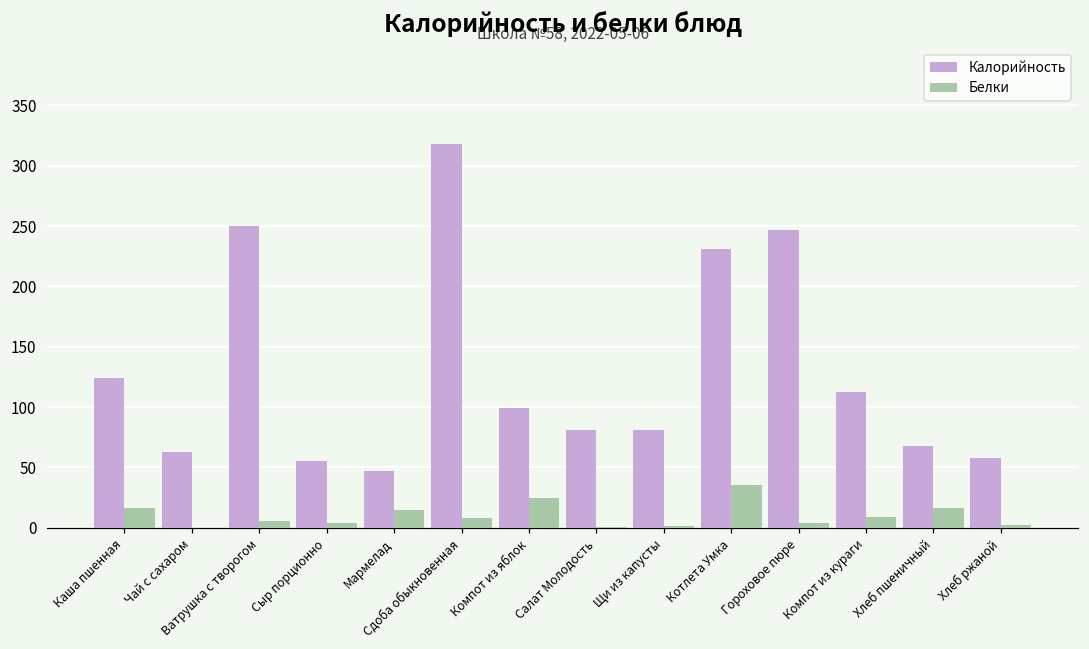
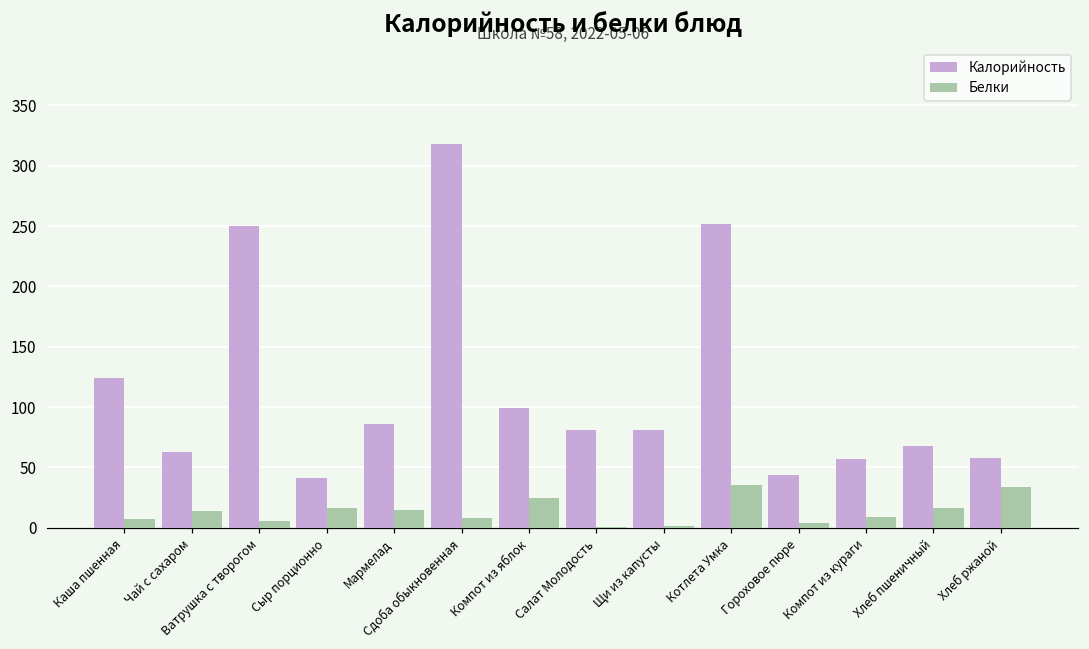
  {
    "Калорийность": {
      "Каша пшенная": 124,
      "Чай с сахаром": 63,
      "Ватрушка с творогом": 250,
-     "Сыр порционно": 55,
-     "Мармелад": 47,
+     "Сыр порционно": 41,
+     "Мармелад": 86,
      "Сдоба обыкновенная": 318,
      "Компот из яблок": 99,
      "Салат Молодость": 81,
      "Щи из капусты": 81,
-     "Котлета Умка": 231,
-     "Гороховое пюре": 247,
-     "Компот из кураги": 112,
+     "Котлета Умка": 251,
+     "Гороховое пюре": 44,
+     "Компот из кураги": 57,
      "Хлеб пшеничный": 67,
      "Хлеб ржаной": 58
    },
    "Белки": {
-     "Каша пшенная": 17,
-     "Чай с сахаром": 0,
+     "Каша пшенная": 7,
+     "Чай с сахаром": 14,
      "Ватрушка с творогом": 6,
-     "Сыр порционно": 4,
+     "Сыр порционно": 17,
      "Мармелад": 15,
      "Сдоба обыкновенная": 8,
      "Компот из яблок": 25,
      "Котлета Умка": 35,
      "Гороховое пюре": 4,
      "Компот из кураги": 9,
      "Хлеб пшеничный": 16,
-     "Хлеб ржаной": 2
+     "Хлеб ржаной": 34
    }
  }
